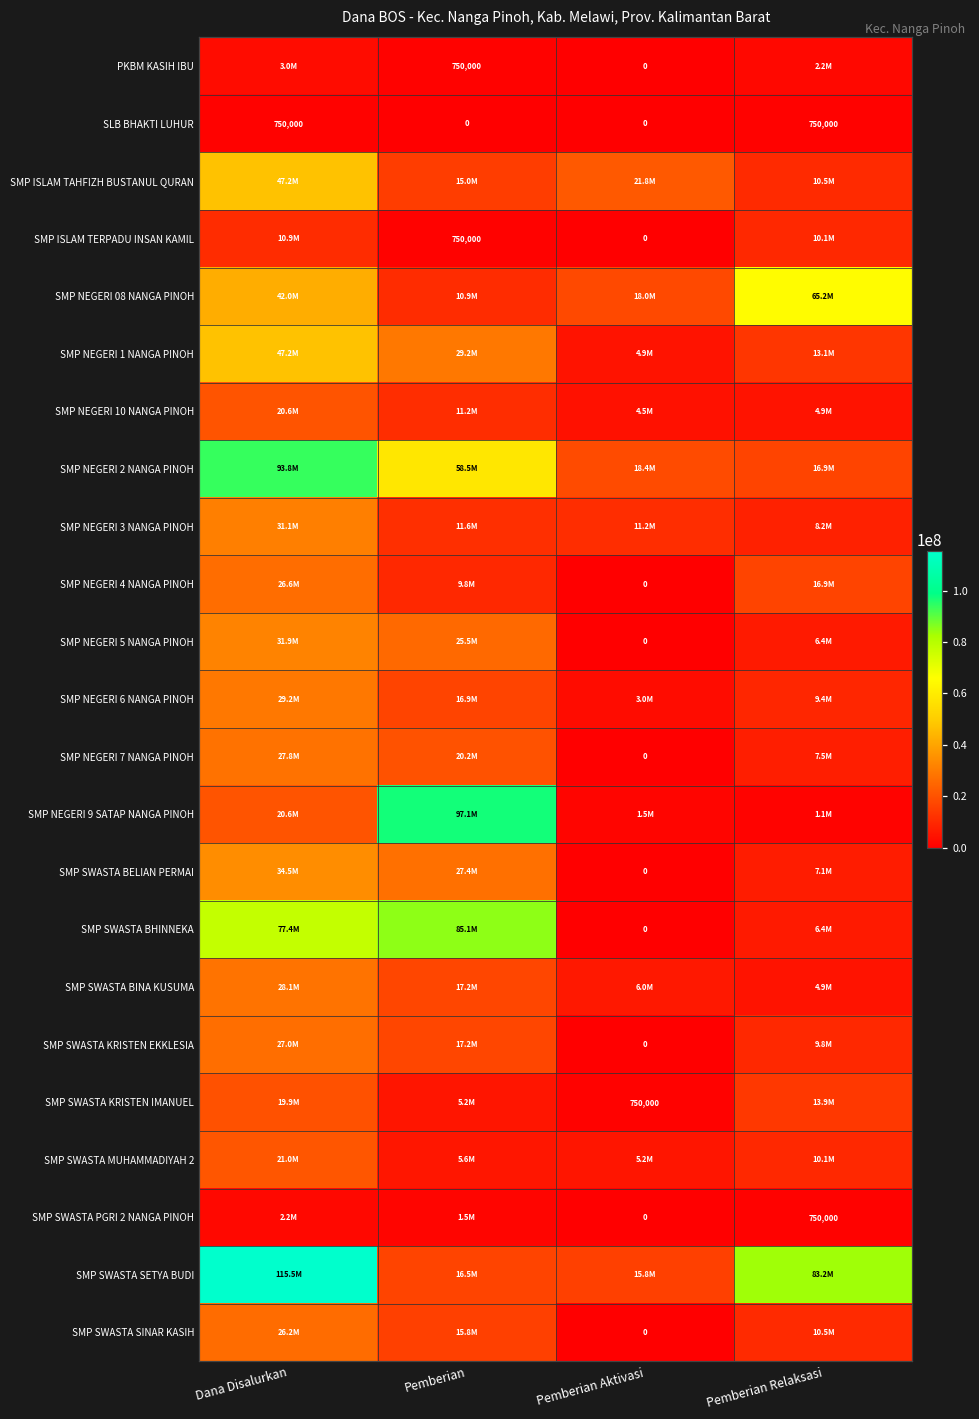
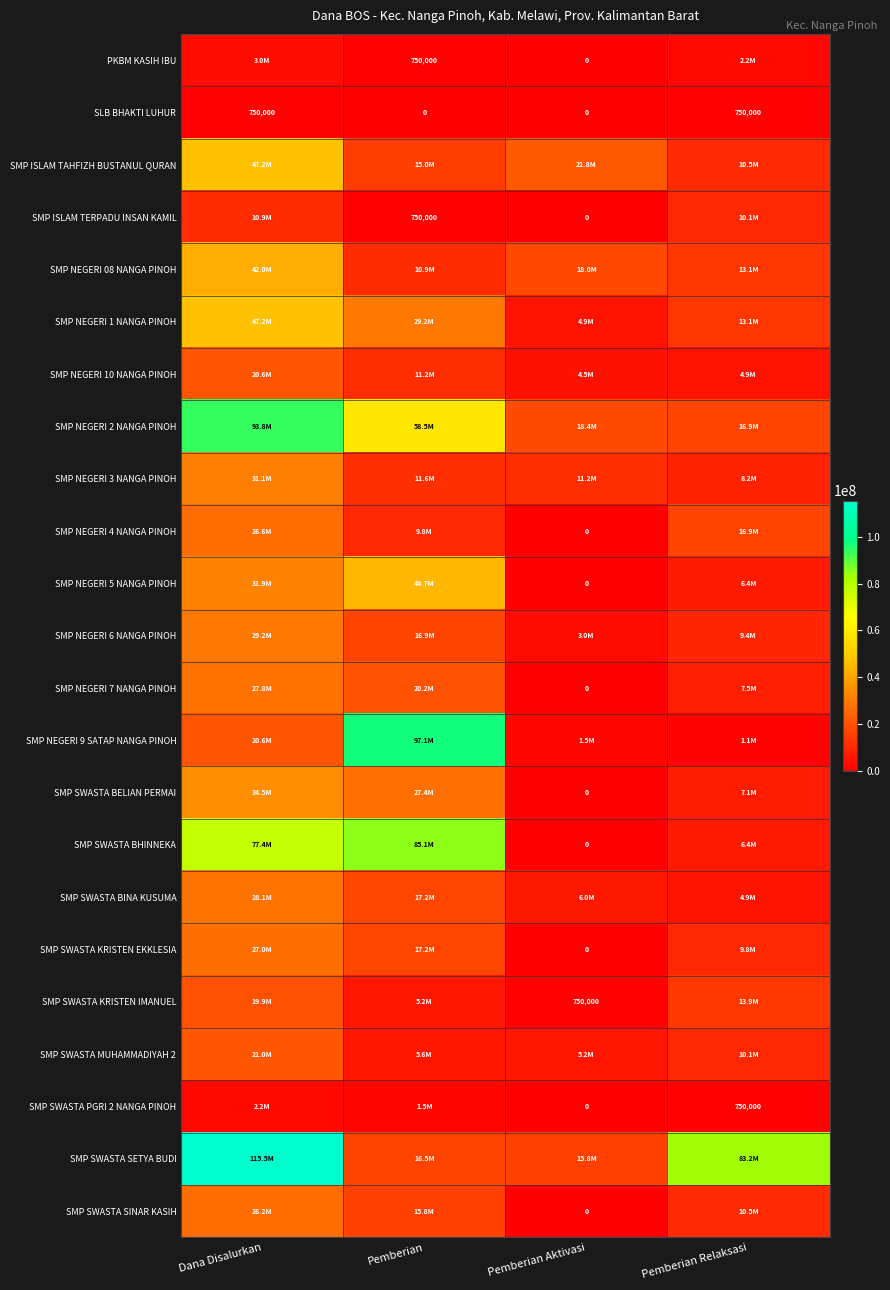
  {
    "PKBM KASIH IBU": {
      "Dana Disalurkan": "3.0M",
      "Pemberian": "750,000",
      "Pemberian Aktivasi": "0",
      "Pemberian Relaksasi": "2.2M"
    },
    "SLB BHAKTI LUHUR": {
      "Dana Disalurkan": "750,000",
      "Pemberian": "0",
      "Pemberian Aktivasi": "0",
      "Pemberian Relaksasi": "750,000"
    },
    "SMP ISLAM TAHFIZH BUSTANUL QURAN": {
      "Dana Disalurkan": "47.2M",
      "Pemberian": "15.0M",
      "Pemberian Aktivasi": "21.8M",
      "Pemberian Relaksasi": "10.5M"
    },
    "SMP ISLAM TERPADU INSAN KAMIL": {
      "Dana Disalurkan": "10.9M",
      "Pemberian": "750,000",
      "Pemberian Aktivasi": "0",
      "Pemberian Relaksasi": "10.1M"
    },
    "SMP NEGERI 08 NANGA PINOH": {
      "Dana Disalurkan": "42.0M",
      "Pemberian": "10.9M",
      "Pemberian Aktivasi": "18.0M",
-     "Pemberian Relaksasi": "65.2M"
+     "Pemberian Relaksasi": "13.1M"
    },
    "SMP NEGERI 1 NANGA PINOH": {
      "Dana Disalurkan": "47.2M",
      "Pemberian": "29.2M",
      "Pemberian Aktivasi": "4.9M",
      "Pemberian Relaksasi": "13.1M"
    },
    "SMP NEGERI 10 NANGA PINOH": {
      "Dana Disalurkan": "20.6M",
      "Pemberian": "11.2M",
      "Pemberian Aktivasi": "4.5M",
      "Pemberian Relaksasi": "4.9M"
    },
    "SMP NEGERI 2 NANGA PINOH": {
      "Dana Disalurkan": "93.8M",
      "Pemberian": "58.5M",
      "Pemberian Aktivasi": "18.4M",
      "Pemberian Relaksasi": "16.9M"
    },
    "SMP NEGERI 3 NANGA PINOH": {
      "Dana Disalurkan": "31.1M",
      "Pemberian": "11.6M",
      "Pemberian Aktivasi": "11.2M",
      "Pemberian Relaksasi": "8.2M"
    },
    "SMP NEGERI 4 NANGA PINOH": {
      "Dana Disalurkan": "26.6M",
      "Pemberian": "9.8M",
      "Pemberian Aktivasi": "0",
      "Pemberian Relaksasi": "16.9M"
    },
    "SMP NEGERI 5 NANGA PINOH": {
      "Dana Disalurkan": "31.9M",
-     "Pemberian": "25.5M",
+     "Pemberian": "44.7M",
      "Pemberian Aktivasi": "0",
      "Pemberian Relaksasi": "6.4M"
    },
    "SMP NEGERI 6 NANGA PINOH": {
      "Dana Disalurkan": "29.2M",
      "Pemberian": "16.9M",
      "Pemberian Aktivasi": "3.0M",
      "Pemberian Relaksasi": "9.4M"
    },
    "SMP NEGERI 7 NANGA PINOH": {
      "Dana Disalurkan": "27.8M",
      "Pemberian": "20.2M",
      "Pemberian Aktivasi": "0",
      "Pemberian Relaksasi": "7.5M"
    },
    "SMP NEGERI 9 SATAP NANGA PINOH": {
      "Dana Disalurkan": "20.6M",
      "Pemberian": "97.1M",
      "Pemberian Aktivasi": "1.5M",
      "Pemberian Relaksasi": "1.1M"
    },
    "SMP SWASTA BELIAN PERMAI": {
      "Dana Disalurkan": "34.5M",
      "Pemberian": "27.4M",
      "Pemberian Aktivasi": "0",
      "Pemberian Relaksasi": "7.1M"
    },
    "SMP SWASTA BHINNEKA": {
      "Dana Disalurkan": "77.4M",
      "Pemberian": "85.1M",
      "Pemberian Aktivasi": "0",
      "Pemberian Relaksasi": "6.4M"
    },
    "SMP SWASTA BINA KUSUMA": {
      "Dana Disalurkan": "28.1M",
      "Pemberian": "17.2M",
      "Pemberian Aktivasi": "6.0M",
      "Pemberian Relaksasi": "4.9M"
    },
    "SMP SWASTA KRISTEN EKKLESIA": {
      "Dana Disalurkan": "27.0M",
      "Pemberian": "17.2M",
      "Pemberian Aktivasi": "0",
      "Pemberian Relaksasi": "9.8M"
    },
    "SMP SWASTA KRISTEN IMANUEL": {
      "Dana Disalurkan": "19.9M",
      "Pemberian": "5.2M",
      "Pemberian Aktivasi": "750,000",
      "Pemberian Relaksasi": "13.9M"
    },
    "SMP SWASTA MUHAMMADIYAH 2": {
      "Dana Disalurkan": "21.0M",
      "Pemberian": "5.6M",
      "Pemberian Aktivasi": "5.2M",
      "Pemberian Relaksasi": "10.1M"
    },
    "SMP SWASTA PGRI 2 NANGA PINOH": {
      "Dana Disalurkan": "2.2M",
      "Pemberian": "1.5M",
      "Pemberian Aktivasi": "0",
      "Pemberian Relaksasi": "750,000"
    },
    "SMP SWASTA SETYA BUDI": {
      "Dana Disalurkan": "115.5M",
      "Pemberian": "16.5M",
      "Pemberian Aktivasi": "15.8M",
      "Pemberian Relaksasi": "83.2M"
    },
    "SMP SWASTA SINAR KASIH": {
      "Dana Disalurkan": "26.2M",
      "Pemberian": "15.8M",
      "Pemberian Aktivasi": "0",
      "Pemberian Relaksasi": "10.5M"
    }
  }
